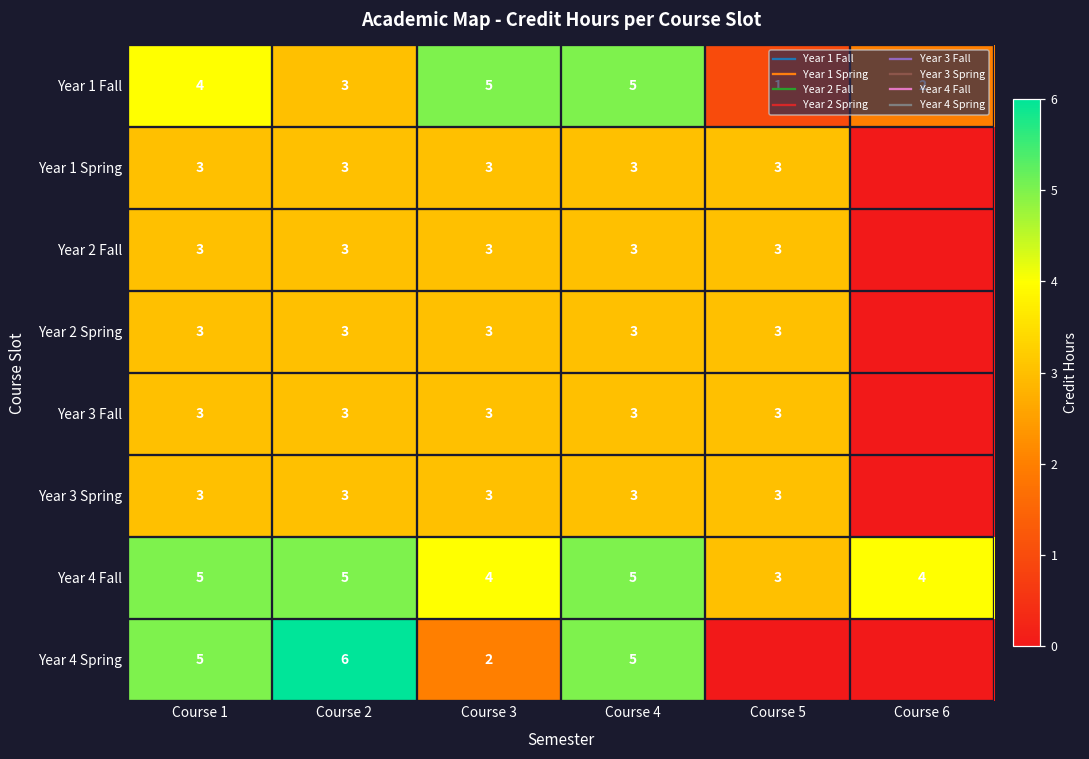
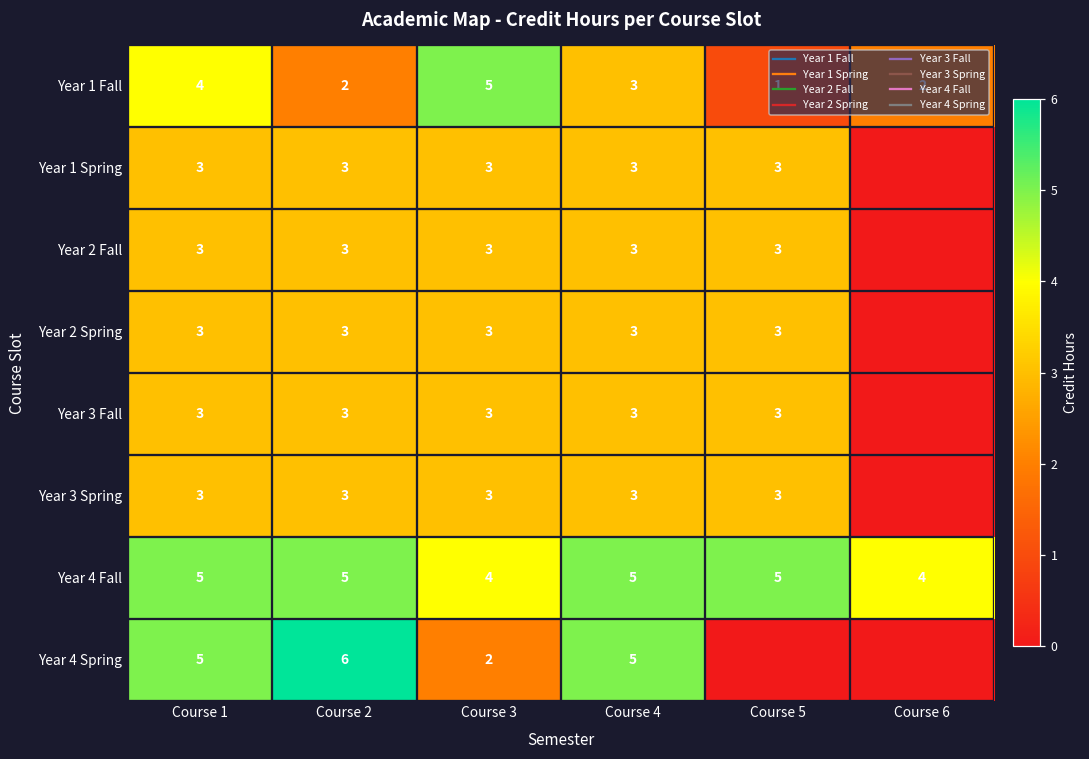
  {
    "Year 1 Fall": {
      "Course 1": 4,
-     "Course 2": 3,
+     "Course 2": 2,
      "Course 3": 5,
-     "Course 4": 5
+     "Course 4": 3
    },
    "Year 1 Spring": {
      "Course 1": 3,
      "Course 2": 3,
      "Course 3": 3,
      "Course 4": 3,
      "Course 5": 3
    },
    "Year 2 Fall": {
      "Course 1": 3,
      "Course 2": 3,
      "Course 3": 3,
      "Course 4": 3,
      "Course 5": 3
    },
    "Year 2 Spring": {
      "Course 1": 3,
      "Course 2": 3,
      "Course 3": 3,
      "Course 4": 3,
      "Course 5": 3
    },
    "Year 3 Fall": {
      "Course 1": 3,
      "Course 2": 3,
      "Course 3": 3,
      "Course 4": 3,
      "Course 5": 3
    },
    "Year 3 Spring": {
      "Course 1": 3,
      "Course 2": 3,
      "Course 3": 3,
      "Course 4": 3,
      "Course 5": 3
    },
    "Year 4 Fall": {
      "Course 1": 5,
      "Course 2": 5,
      "Course 3": 4,
      "Course 4": 5,
-     "Course 5": 3,
+     "Course 5": 5,
      "Course 6": 4
    },
    "Year 4 Spring": {
      "Course 1": 5,
      "Course 2": 6,
      "Course 3": 2,
      "Course 4": 5
    }
  }
